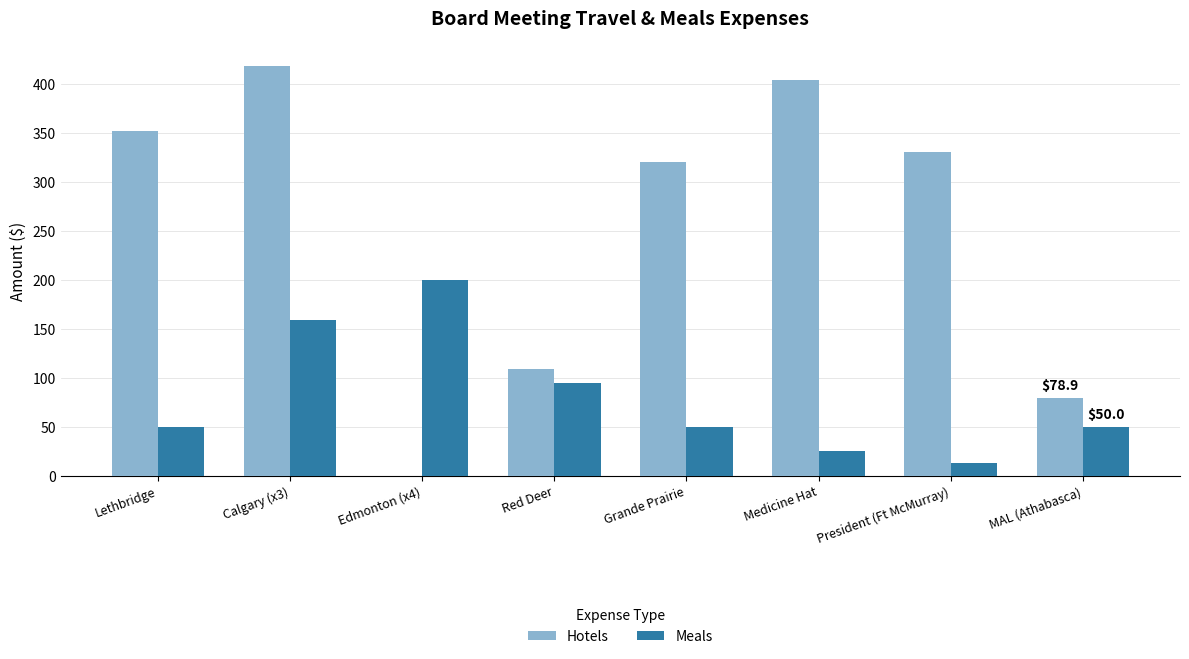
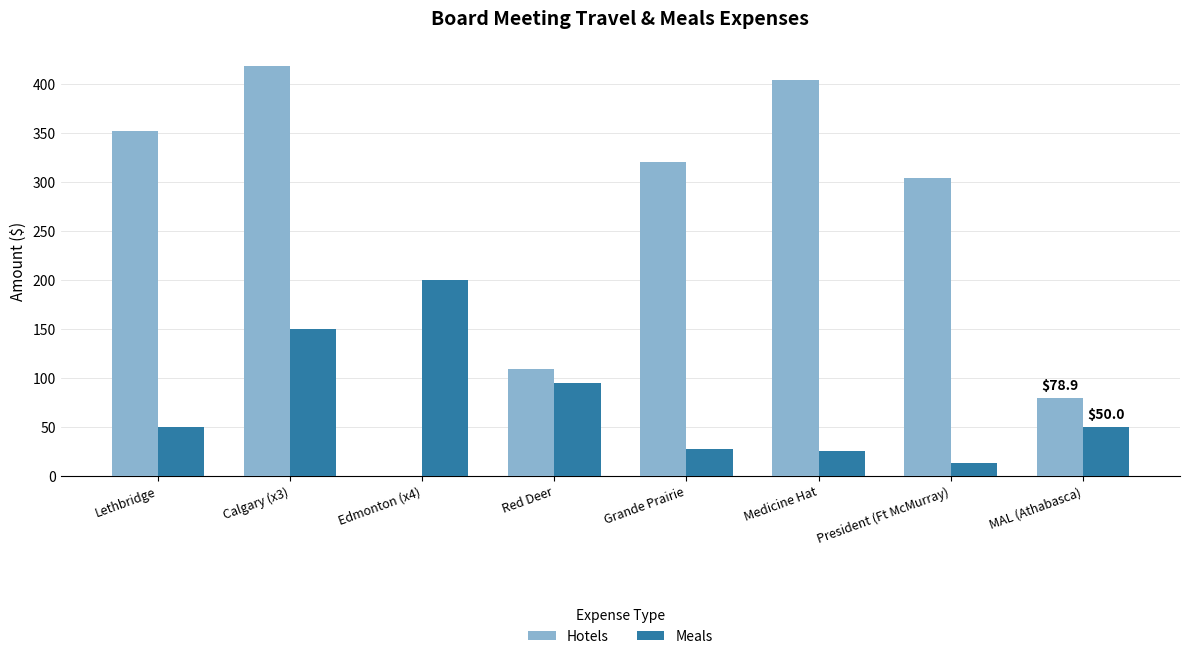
  {
    "Hotels": {
      "Lethbridge": 350,
      "Calgary (x3)": 420,
      "Edmonton (x4)": 0,
      "Red Deer": 110,
      "Grande Prairie": 320,
      "Medicine Hat": 400,
-     "President (Ft McMurray)": 330
+     "President (Ft McMurray)": 300
    },
    "Meals": {
      "Lethbridge": 50,
-     "Calgary (x3)": 160,
+     "Calgary (x3)": 150,
      "Edmonton (x4)": 200,
      "Red Deer": 90,
-     "Grande Prairie": 50,
+     "Grande Prairie": 30,
      "Medicine Hat": 30,
      "President (Ft McMurray)": 10
    }
  }
